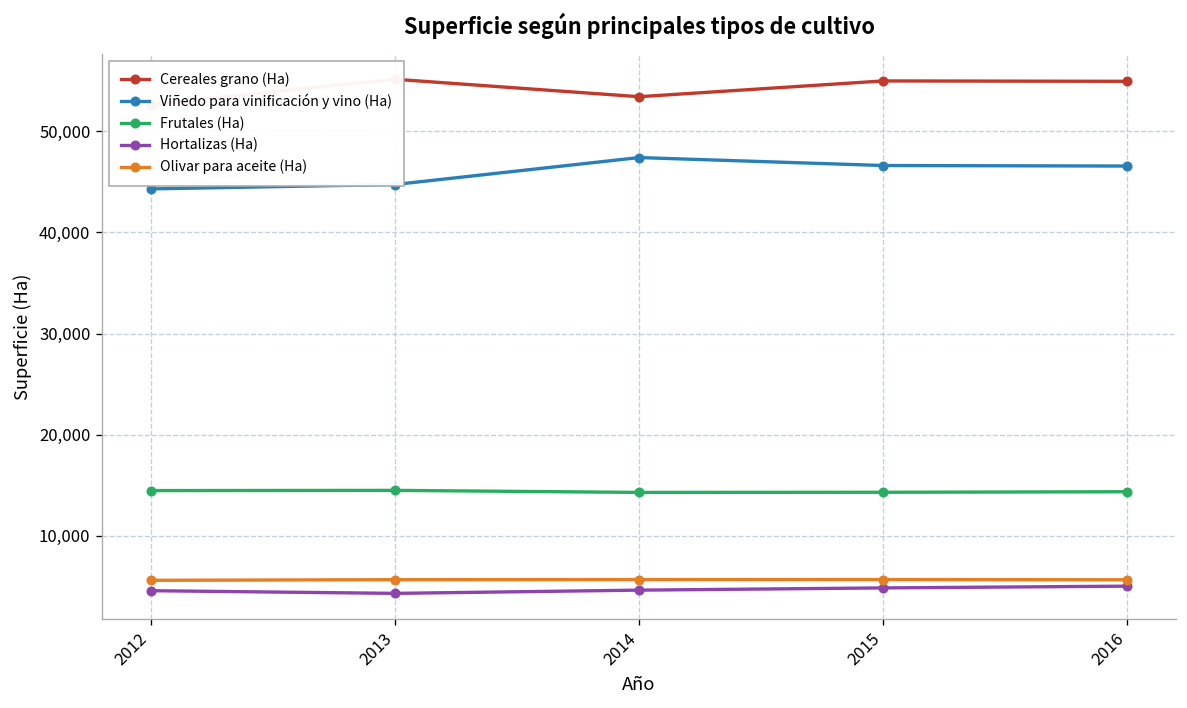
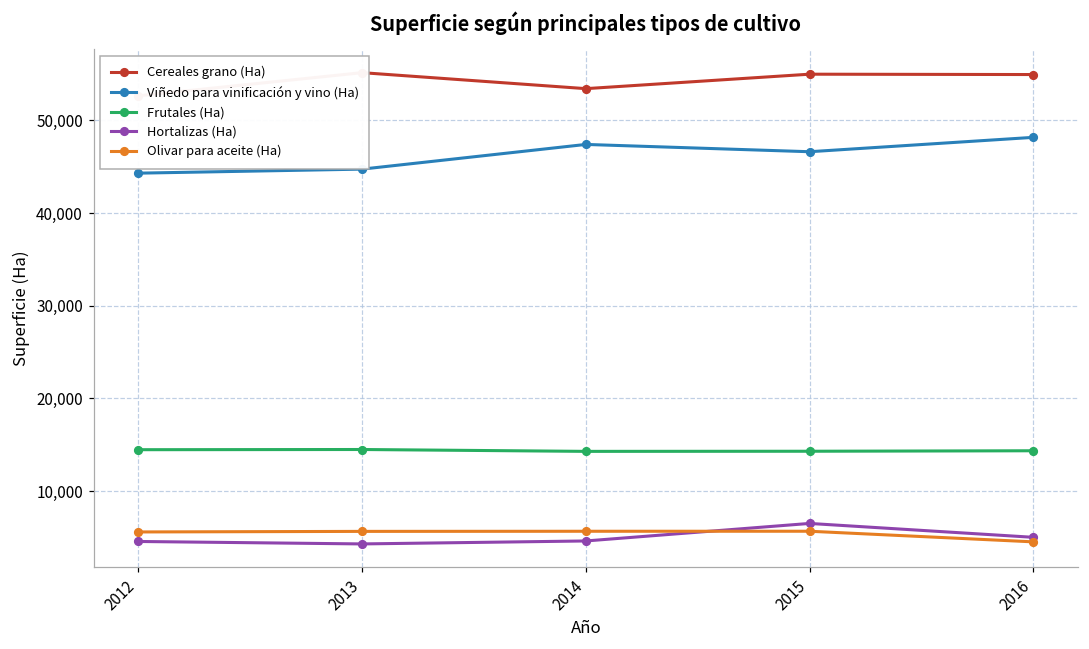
  {
    "Cereales grano (Ha)": {
      "2014": "53,000",
      "2015": "55,000",
      "2016": "55,000"
    },
    "Viñedo para vinificación y vino (Ha)": {
      "2014": "47,000",
      "2015": "47,000",
-     "2016": "47,000"
+     "2016": "48,000"
    },
    "Frutales (Ha)": {
      "2012": "14,000",
      "2013": "14,000",
      "2014": "14,000",
      "2015": "14,000",
      "2016": "14,000"
    },
    "Hortalizas (Ha)": {
      "2012": "5,000",
      "2013": "4,000",
      "2014": "5,000",
-     "2015": "5,000",
+     "2015": "7,000",
      "2016": "5,000"
    },
    "Olivar para aceite (Ha)": {
      "2012": "6,000",
      "2013": "6,000",
      "2014": "6,000",
      "2015": "6,000",
-     "2016": "6,000"
+     "2016": "5,000"
    }
  }
